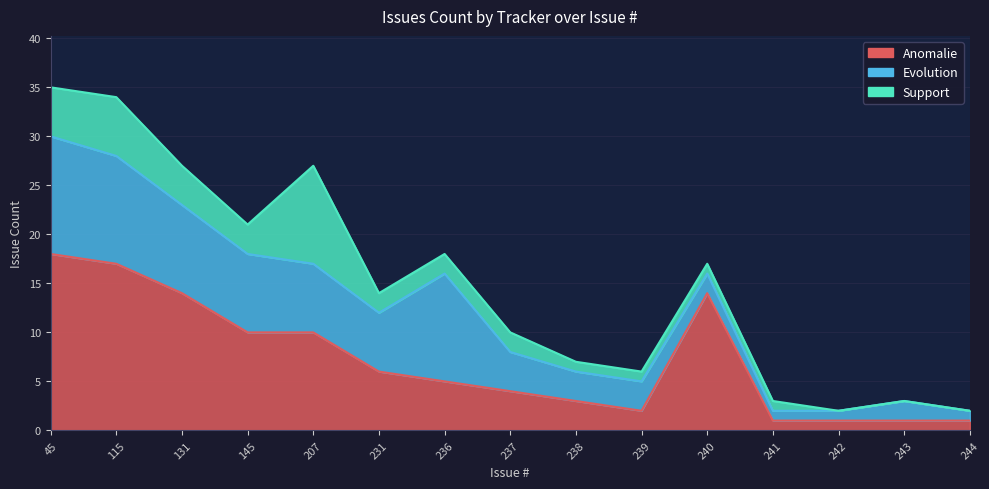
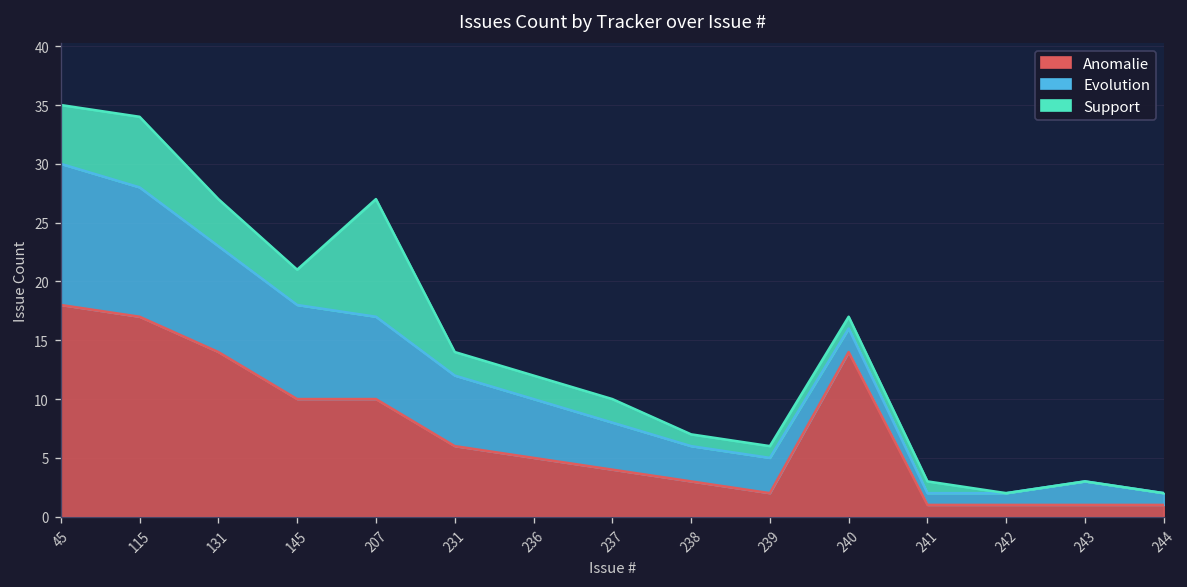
  {
    "Anomalie": {
      "45": 18,
      "115": 17,
      "131": 14,
      "145": 10,
      "207": 10,
      "231": 6,
      "236": 5,
      "237": 4,
      "238": 3,
      "239": 2,
      "240": 14,
      "241": 1,
      "242": 1,
      "243": 1,
      "244": 1
    },
    "Evolution": {
      "45": 12,
      "115": 11,
      "131": 9,
      "145": 8,
      "207": 7,
      "231": 6,
-     "236": 11,
+     "236": 5,
      "237": 4,
      "238": 3,
      "239": 3,
      "240": 2,
      "241": 1
    },
    "Support": {
      "45": 5,
      "115": 6,
      "131": 4,
      "145": 3,
      "207": 10,
      "231": 2,
      "236": 2,
      "237": 2,
      "238": 1,
      "239": 1,
      "240": 1,
      "241": 1
    }
  }
